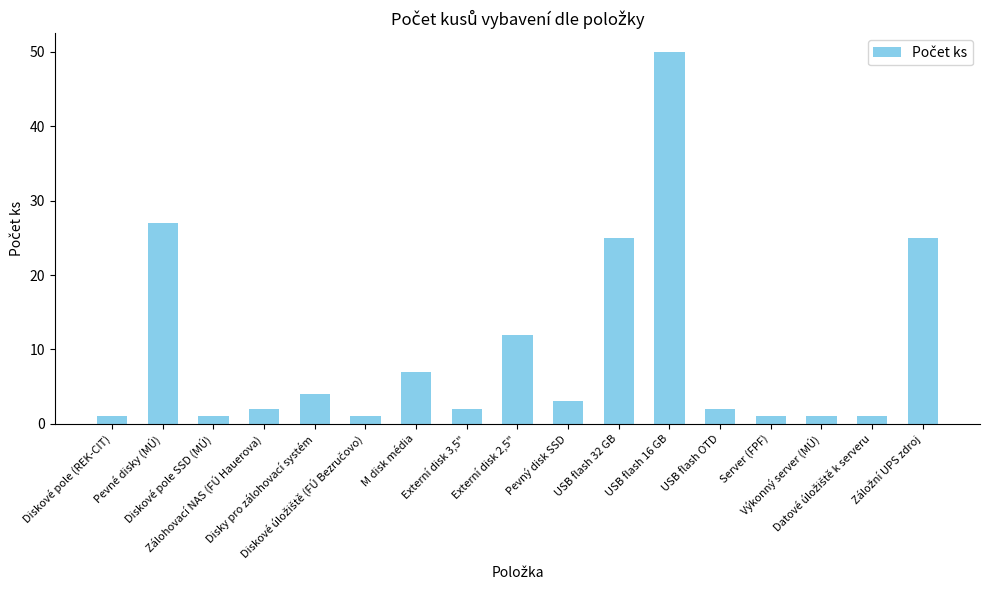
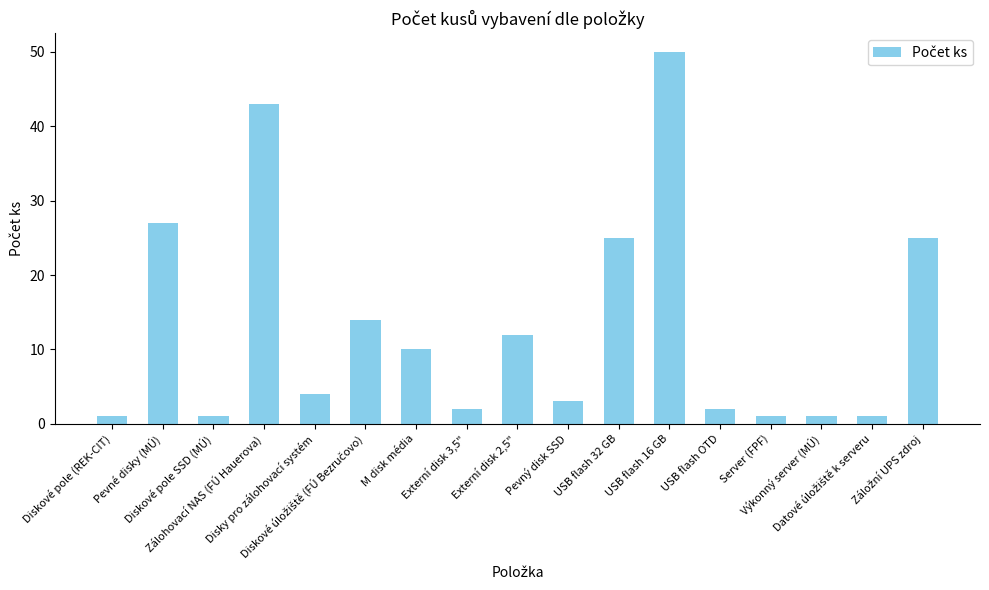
  {
    "Diskové pole (REK-CIT)": 1,
    "Pevné disky (MÚ)": 27,
    "Diskové pole SSD (MÚ)": 1,
-   "Zálohovací NAS (FÚ Hauerova)": 2,
+   "Zálohovací NAS (FÚ Hauerova)": 43,
    "Disky pro zálohovací systém": 4,
-   "Diskové úložiště (FÚ Bezručovo)": 1,
-   "M disk média": 7,
+   "Diskové úložiště (FÚ Bezručovo)": 14,
+   "M disk média": 10,
    "Externí disk 3,5\"": 2,
    "Externí disk 2,5\"": 12,
    "Pevný disk SSD": 3,
    "USB flash 32 GB": 25,
    "USB flash 16 GB": 50,
    "USB flash OTD": 2,
    "Server (FPF)": 1,
    "Výkonný server (MÚ)": 1,
    "Datové úložiště k serveru": 1,
    "Záložní UPS zdroj": 25
  }
